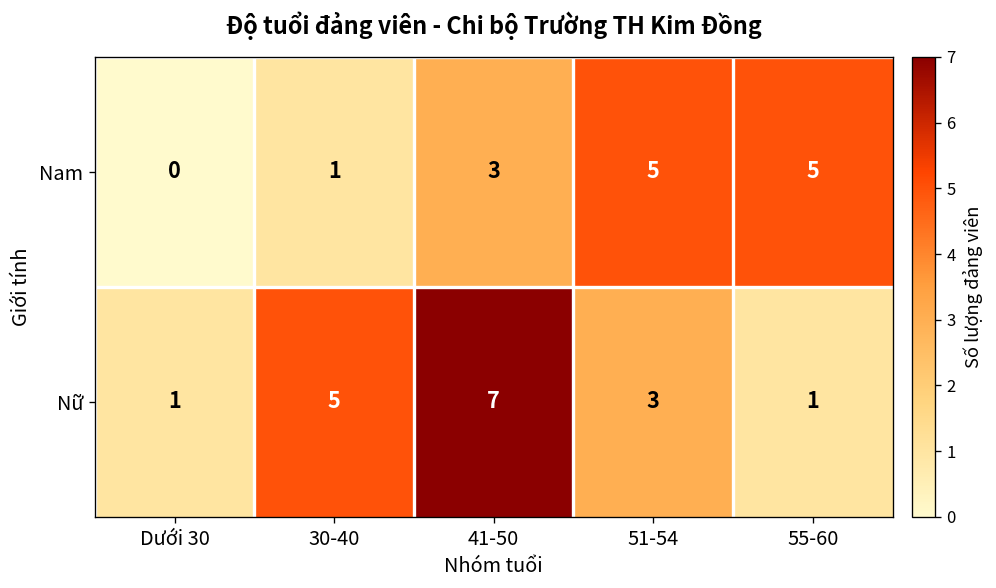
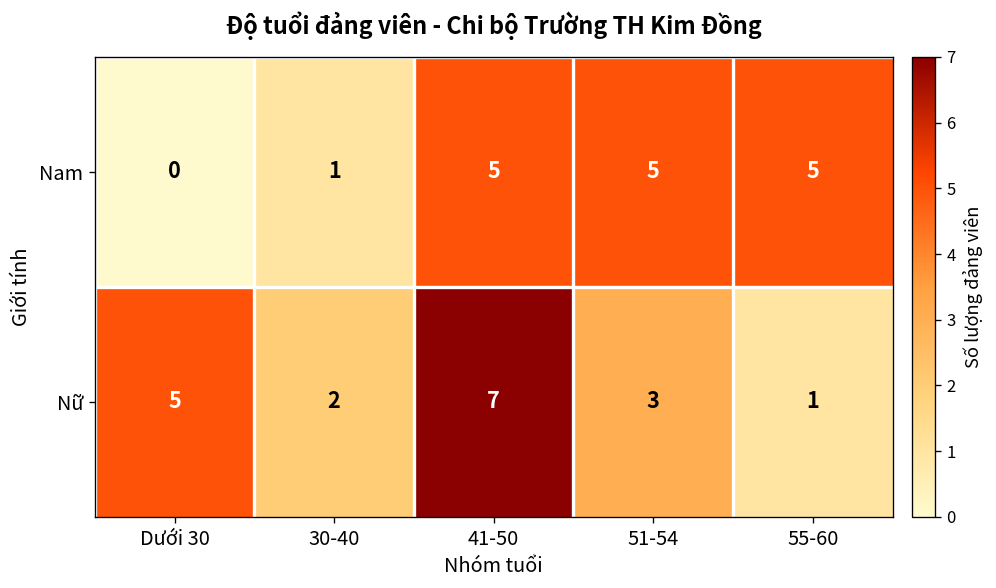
  {
    "Nam": {
      "Dưới 30": 0,
      "30-40": 1,
-     "41-50": 3,
+     "41-50": 5,
      "51-54": 5,
      "55-60": 5
    },
    "Nữ": {
-     "Dưới 30": 1,
-     "30-40": 5,
+     "Dưới 30": 5,
+     "30-40": 2,
      "41-50": 7,
      "51-54": 3,
      "55-60": 1
    }
  }
